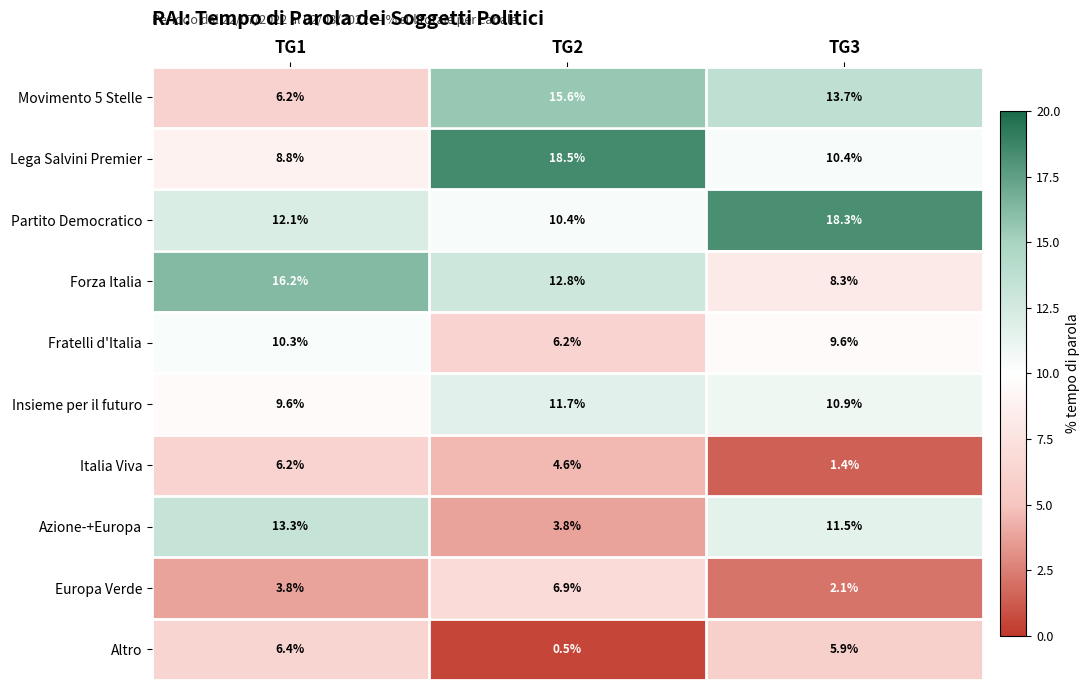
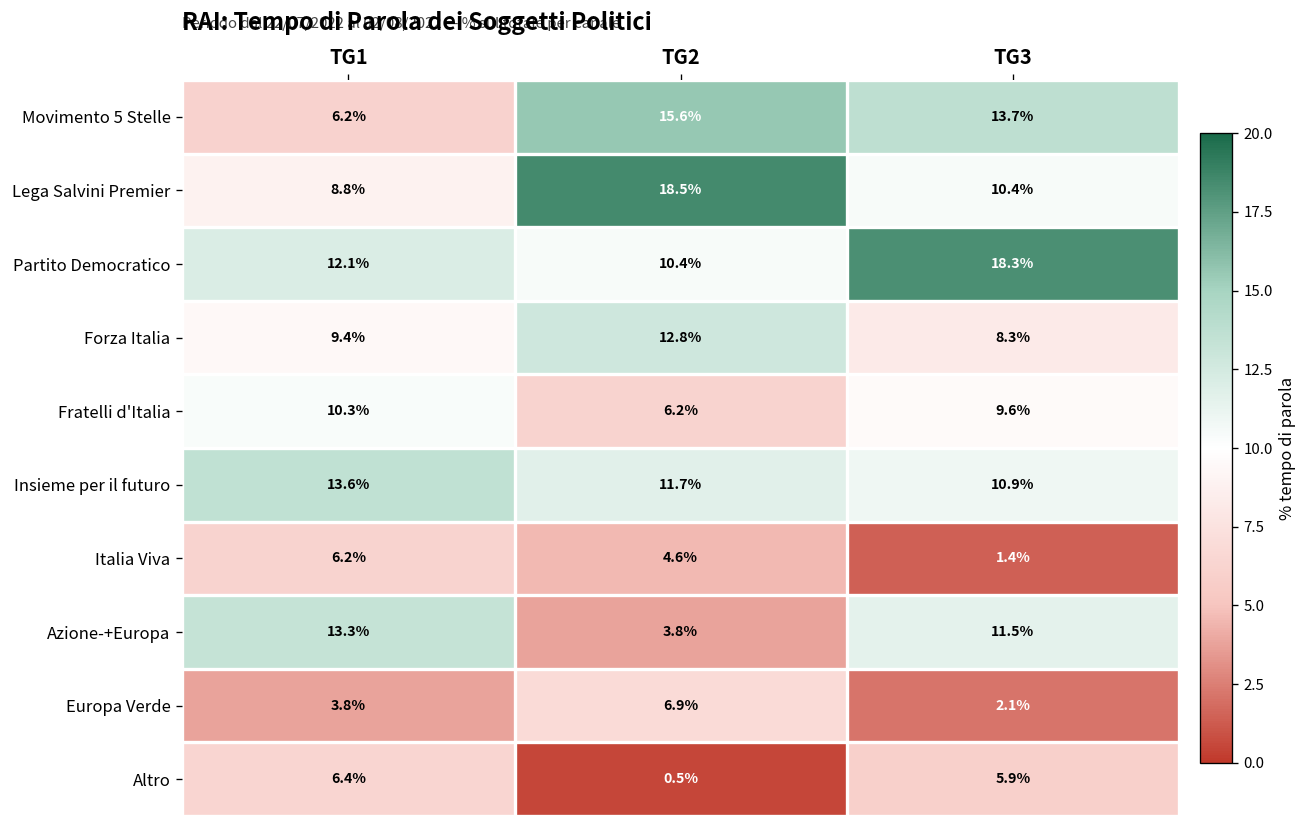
  {
    "Movimento 5 Stelle": {
      "TG1": "6.2%",
      "TG2": "15.6%",
      "TG3": "13.7%"
    },
    "Lega Salvini Premier": {
      "TG1": "8.8%",
      "TG2": "18.5%",
      "TG3": "10.4%"
    },
    "Partito Democratico": {
      "TG1": "12.1%",
      "TG2": "10.4%",
      "TG3": "18.3%"
    },
    "Forza Italia": {
-     "TG1": "16.2%",
+     "TG1": "9.4%",
      "TG2": "12.8%",
      "TG3": "8.3%"
    },
    "Fratelli d'Italia": {
      "TG1": "10.3%",
      "TG2": "6.2%",
      "TG3": "9.6%"
    },
    "Insieme per il futuro": {
-     "TG1": "9.6%",
+     "TG1": "13.6%",
      "TG2": "11.7%",
      "TG3": "10.9%"
    },
    "Italia Viva": {
      "TG1": "6.2%",
      "TG2": "4.6%",
      "TG3": "1.4%"
    },
    "Azione-+Europa": {
      "TG1": "13.3%",
      "TG2": "3.8%",
      "TG3": "11.5%"
    },
    "Europa Verde": {
      "TG1": "3.8%",
      "TG2": "6.9%",
      "TG3": "2.1%"
    },
    "Altro": {
      "TG1": "6.4%",
      "TG2": "0.5%",
      "TG3": "5.9%"
    }
  }
